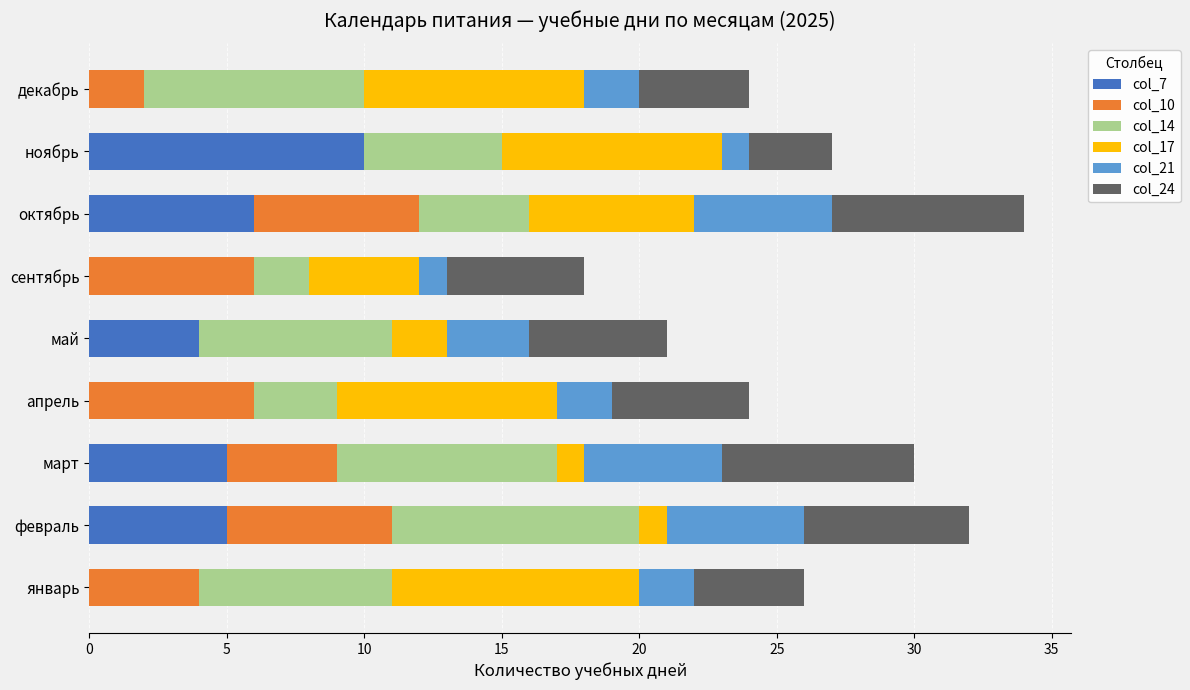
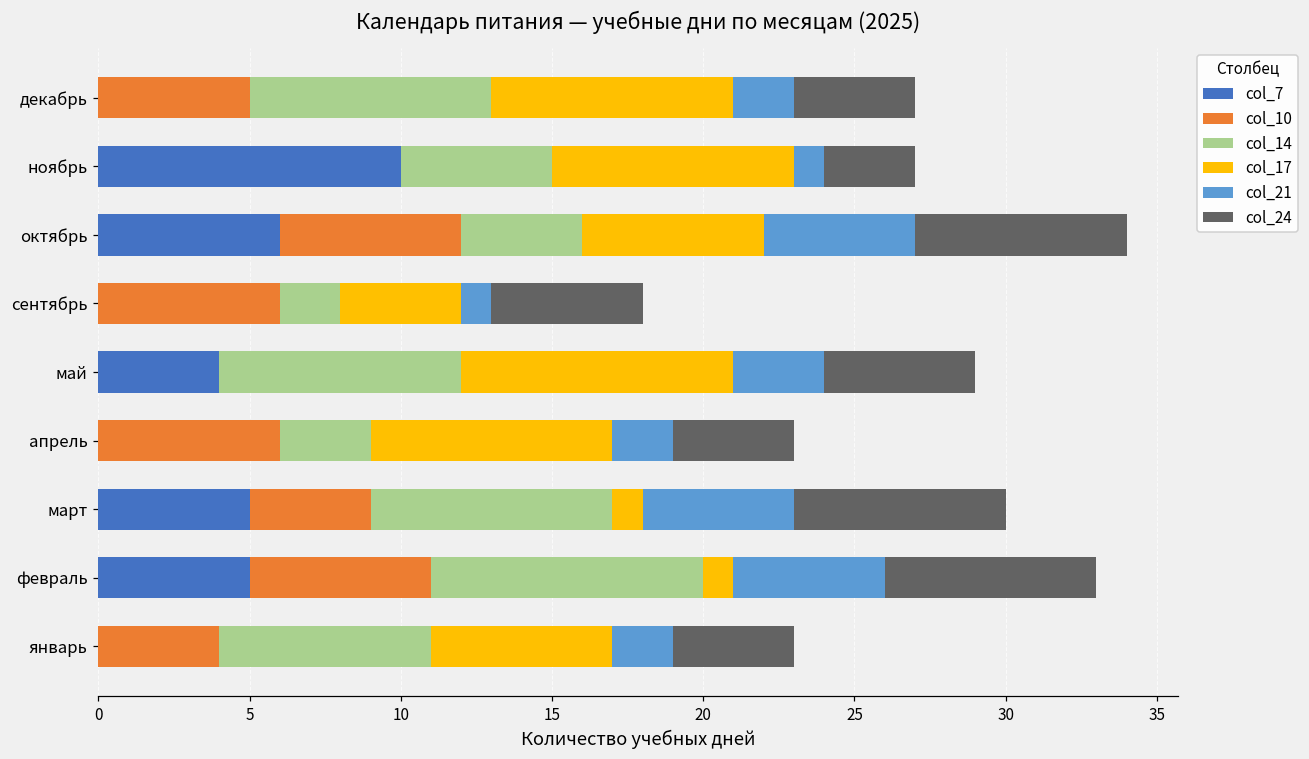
  {
    "col_10": {
-     "декабрь": 2,
+     "декабрь": 5,
      "ноябрь": 0,
      "октябрь": 6,
      "сентябрь": 6,
      "май": 0,
      "апрель": 6,
      "март": 4,
      "февраль": 6,
      "январь": 4
    },
    "col_14": {
      "декабрь": 8,
      "ноябрь": 5,
      "октябрь": 4,
      "сентябрь": 2,
-     "май": 7,
+     "май": 8,
      "апрель": 3,
      "март": 8,
      "февраль": 9,
      "январь": 7
    },
    "col_17": {
      "декабрь": 8,
      "ноябрь": 8,
      "октябрь": 6,
      "сентябрь": 4,
-     "май": 2,
+     "май": 9,
      "апрель": 8,
      "март": 1,
      "февраль": 1,
-     "январь": 9
+     "январь": 6
    },
    "col_24": {
      "декабрь": 4,
      "ноябрь": 3,
      "октябрь": 7,
      "сентябрь": 5,
      "май": 5,
-     "апрель": 5,
+     "апрель": 4,
      "март": 7,
-     "февраль": 6,
+     "февраль": 7,
      "январь": 4
    }
  }
